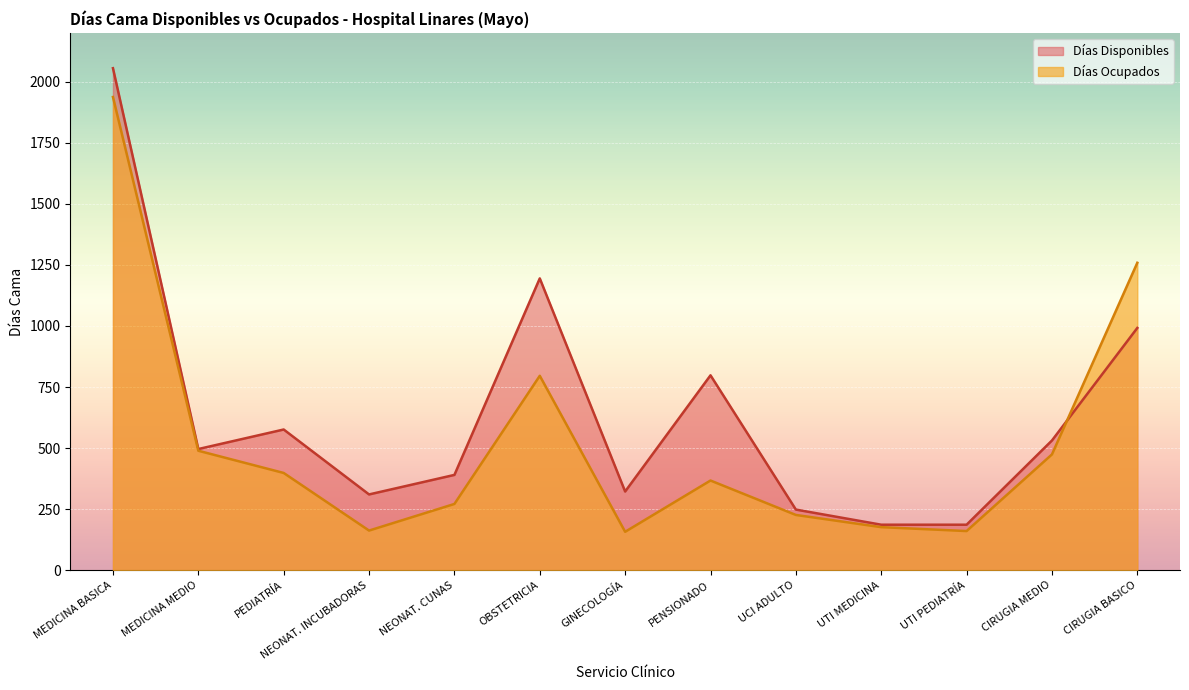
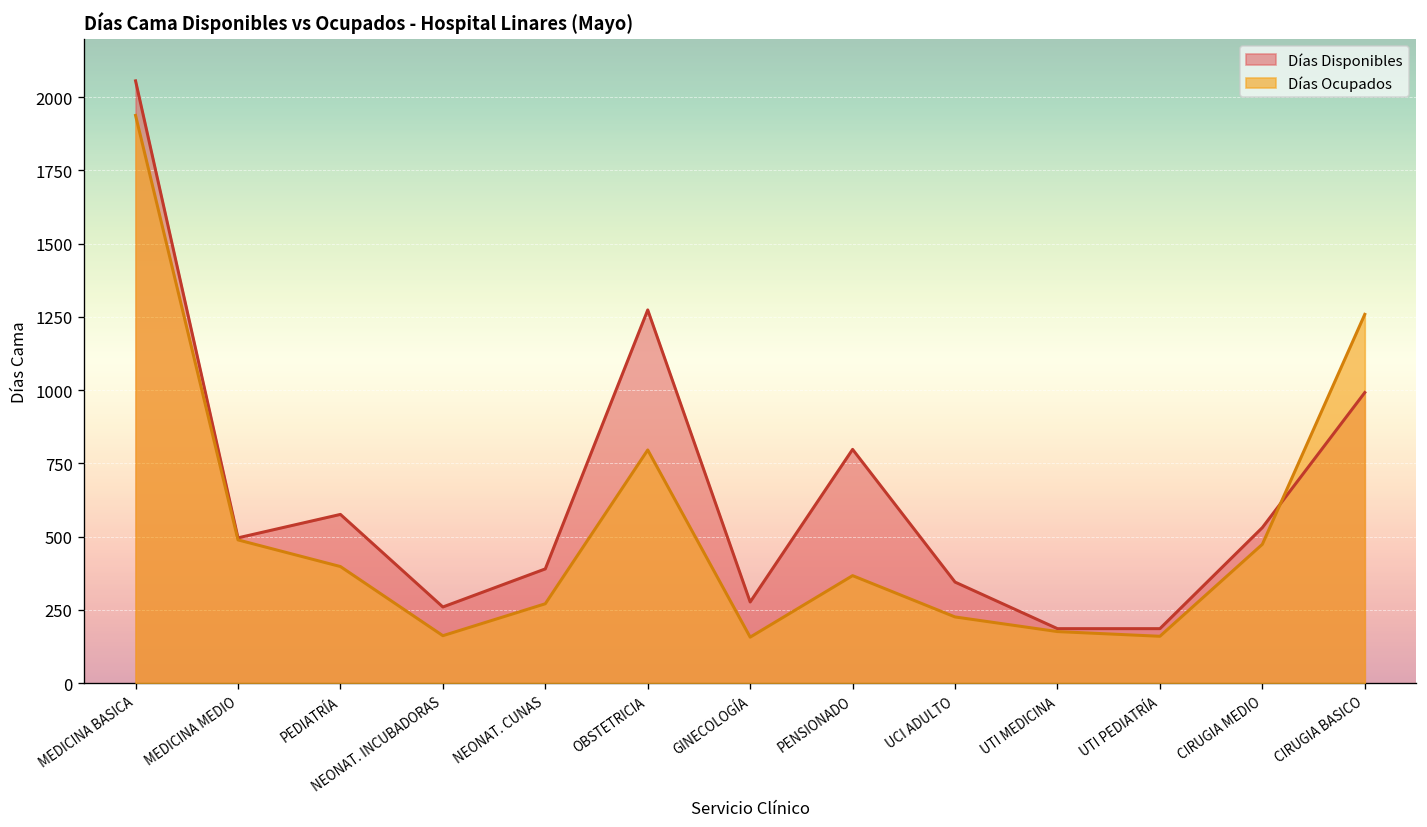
  {
    "Días Disponibles": {
      "MEDICINA BASICA": 2060,
      "PEDIATRÍA": 580,
-     "NEONAT. INCUBADORAS": 310,
+     "NEONAT. INCUBADORAS": 260,
      "NEONAT. CUNAS": 390,
-     "OBSTETRICIA": 1200,
-     "GINECOLOGÍA": 320,
+     "OBSTETRICIA": 1270,
+     "GINECOLOGÍA": 280,
      "PENSIONADO": 800,
-     "UCI ADULTO": 250,
+     "UCI ADULTO": 350,
      "UTI PEDIATRÍA": 190,
      "CIRUGIA MEDIO": 530,
      "CIRUGIA BASICO": 990
    },
    "Días Ocupados": {
      "MEDICINA BASICA": 1940,
      "PEDIATRÍA": 400,
      "NEONAT. INCUBADORAS": 160,
      "NEONAT. CUNAS": 270,
      "OBSTETRICIA": 800,
      "GINECOLOGÍA": 160,
      "PENSIONADO": 370,
      "UCI ADULTO": 230,
      "UTI PEDIATRÍA": 160,
      "CIRUGIA MEDIO": 470,
      "CIRUGIA BASICO": 1260
    }
  }
